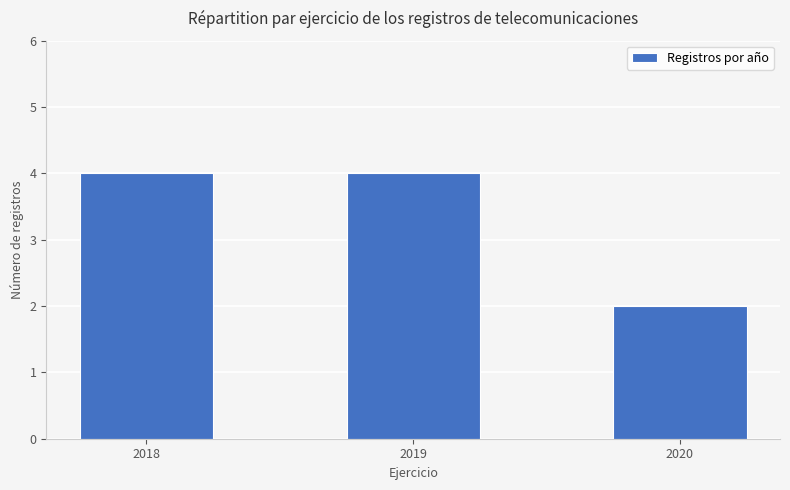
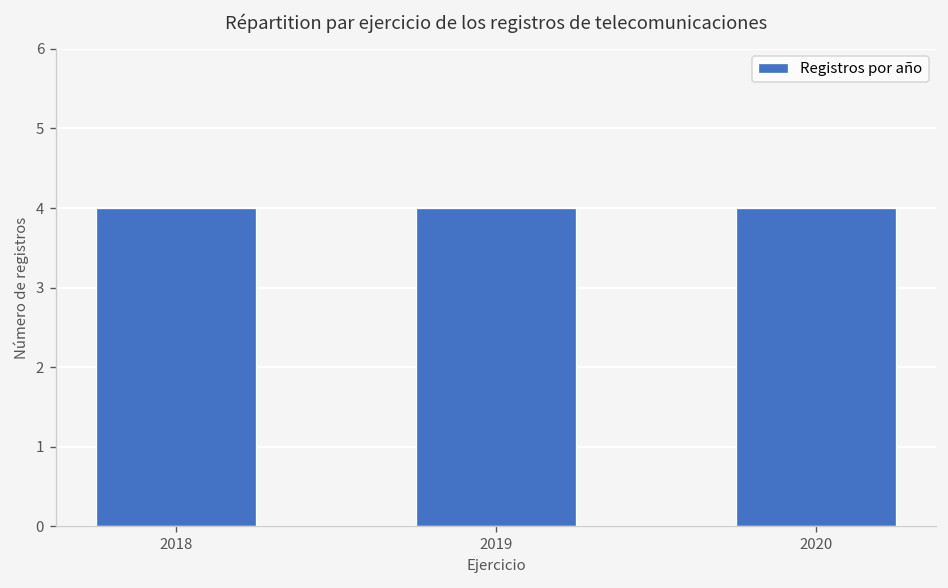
  {
    "2018": 4,
    "2019": 4,
-   "2020": 2
+   "2020": 4
  }
